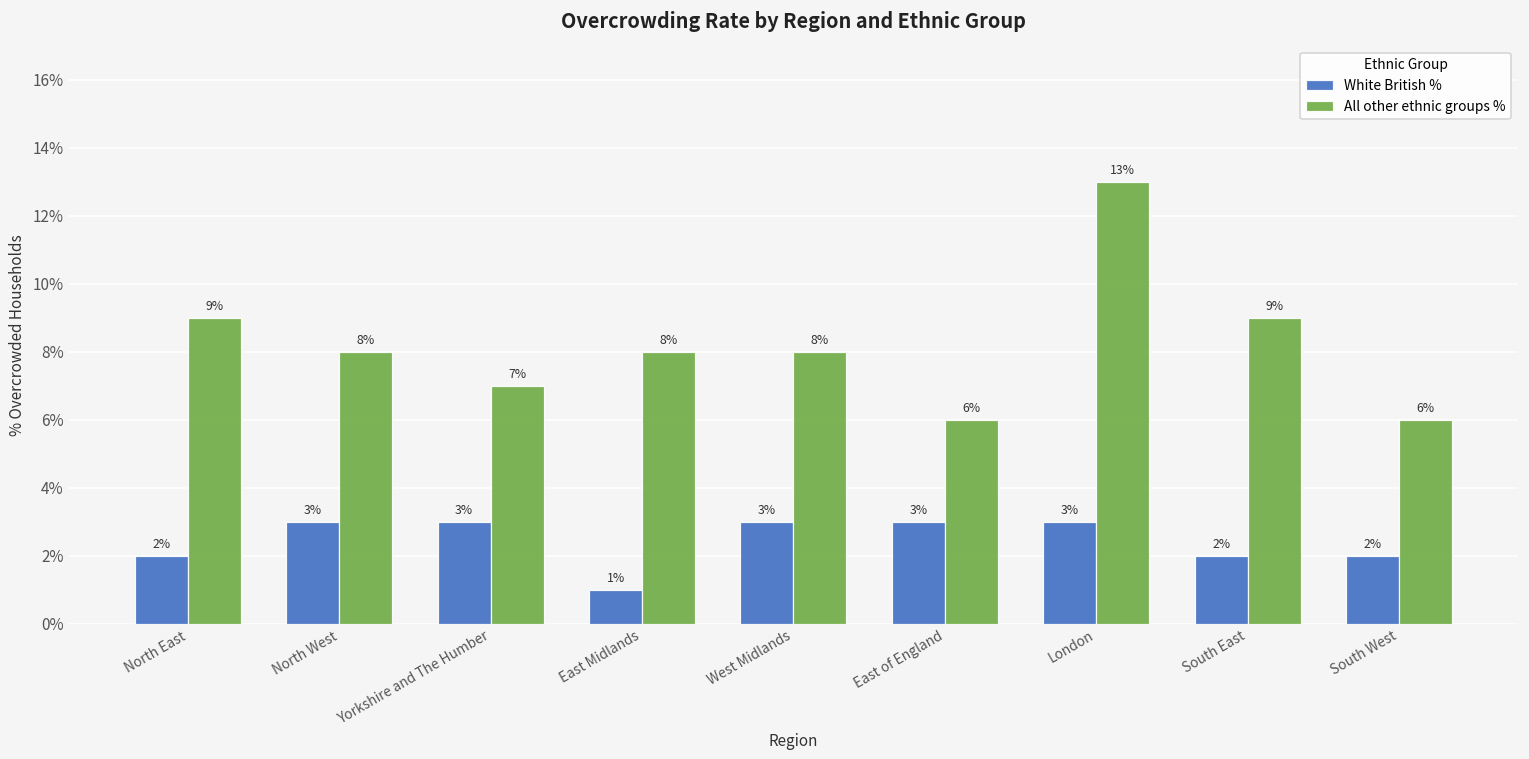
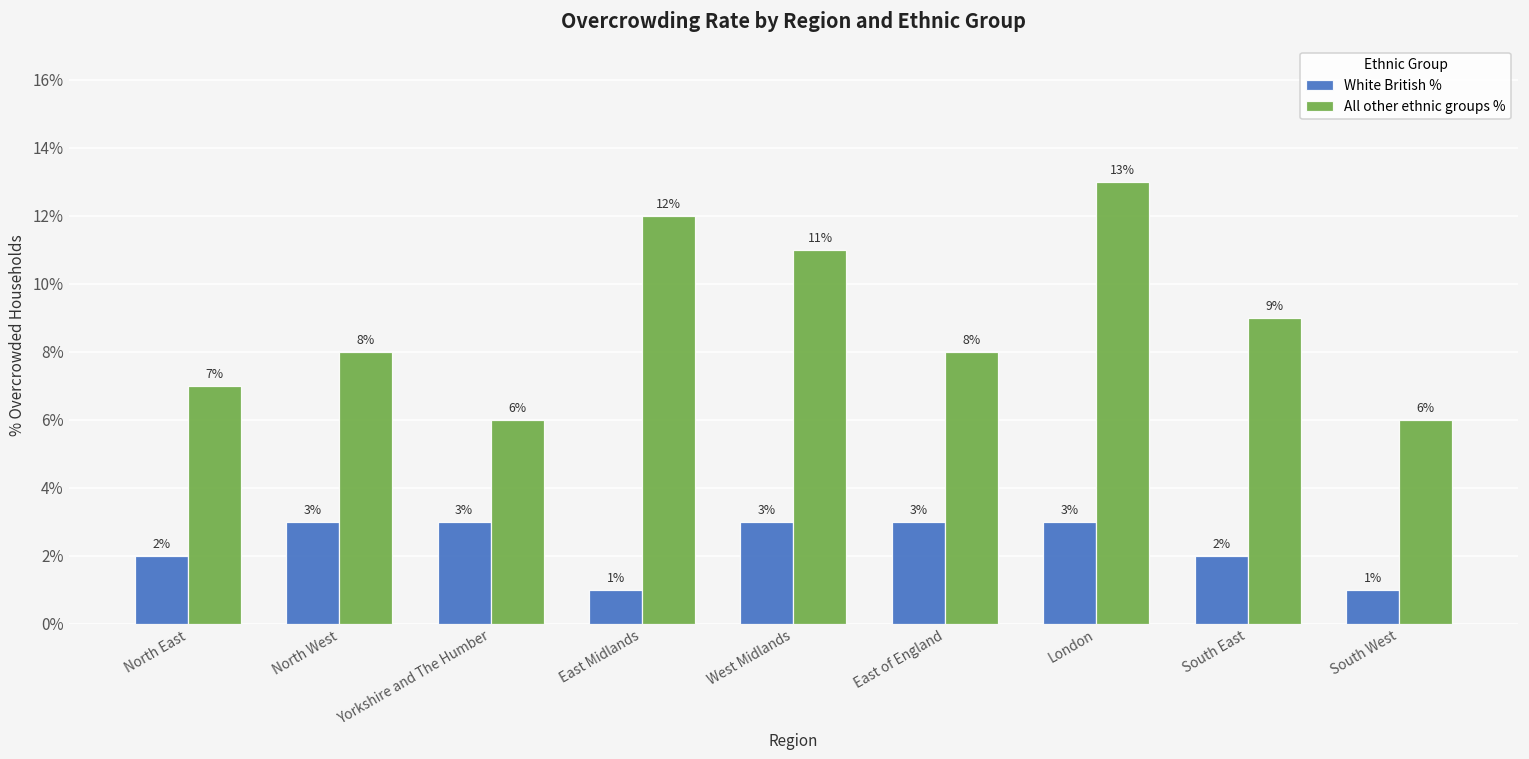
  {
    "White British %": {
      "North East": "2%",
      "North West": "3%",
      "Yorkshire and The Humber": "3%",
      "East Midlands": "1%",
      "West Midlands": "3%",
      "East of England": "3%",
      "London": "3%",
      "South East": "2%",
-     "South West": "2%"
+     "South West": "1%"
    },
    "All other ethnic groups %": {
-     "North East": "9%",
+     "North East": "7%",
      "North West": "8%",
-     "Yorkshire and The Humber": "7%",
-     "East Midlands": "8%",
-     "West Midlands": "8%",
-     "East of England": "6%",
+     "Yorkshire and The Humber": "6%",
+     "East Midlands": "12%",
+     "West Midlands": "11%",
+     "East of England": "8%",
      "London": "13%",
      "South East": "9%",
      "South West": "6%"
    }
  }
